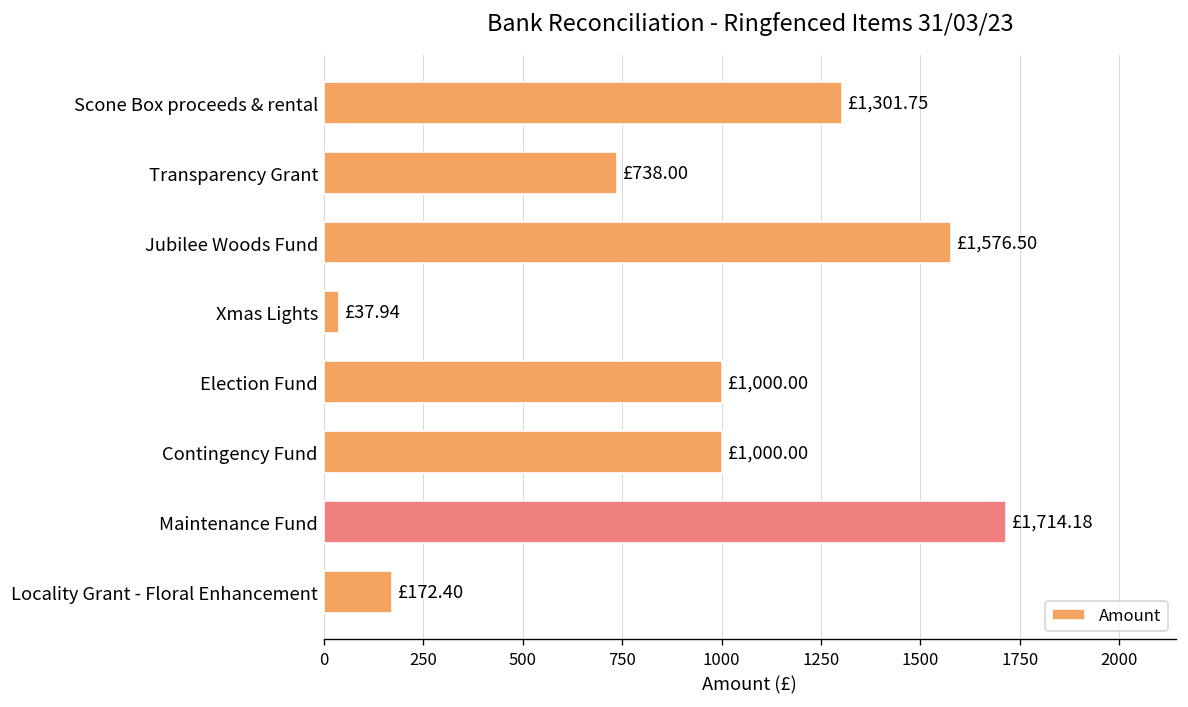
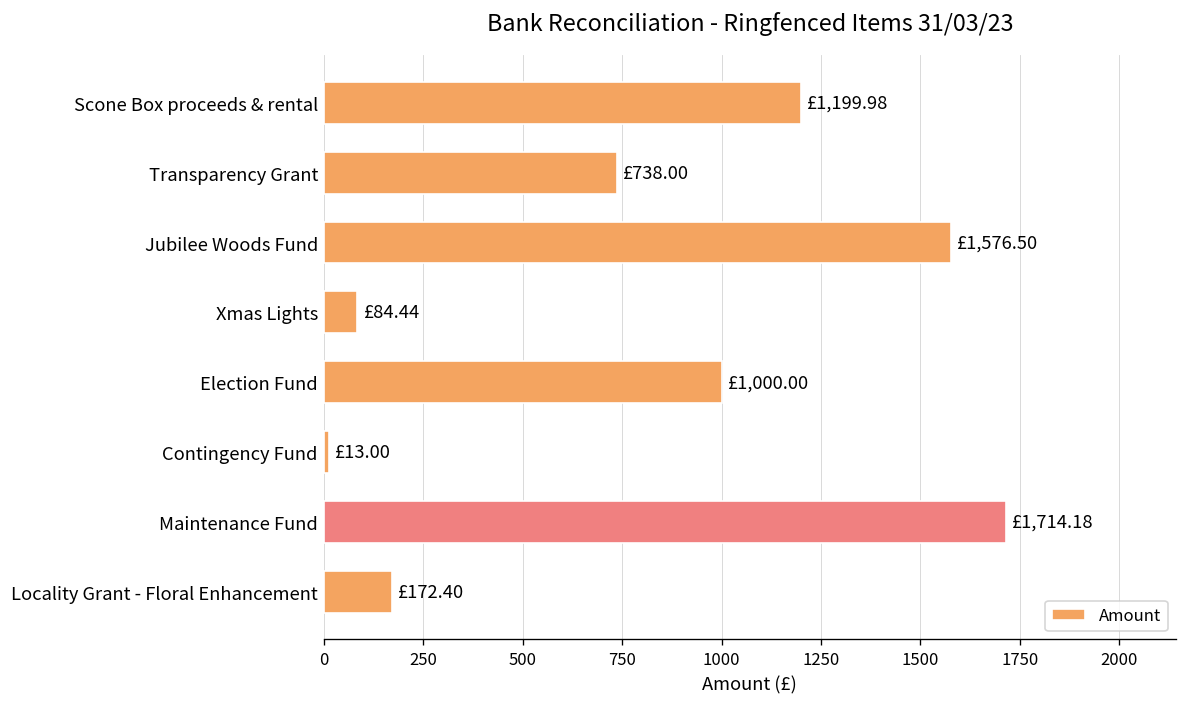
  {
-   "Scone Box proceeds & rental": "£1,301.75",
+   "Scone Box proceeds & rental": "£1,199.98",
    "Transparency Grant": "£738.00",
    "Jubilee Woods Fund": "£1,576.50",
-   "Xmas Lights": "£37.94",
+   "Xmas Lights": "£84.44",
    "Election Fund": "£1,000.00",
-   "Contingency Fund": "£1,000.00",
+   "Contingency Fund": "£13.00",
    "Maintenance Fund": "£1,714.18",
    "Locality Grant - Floral Enhancement": "£172.40"
  }
